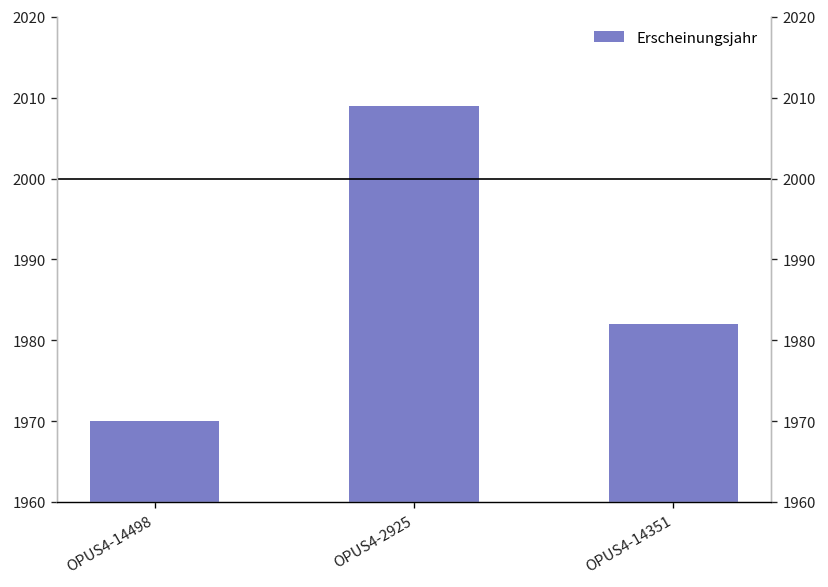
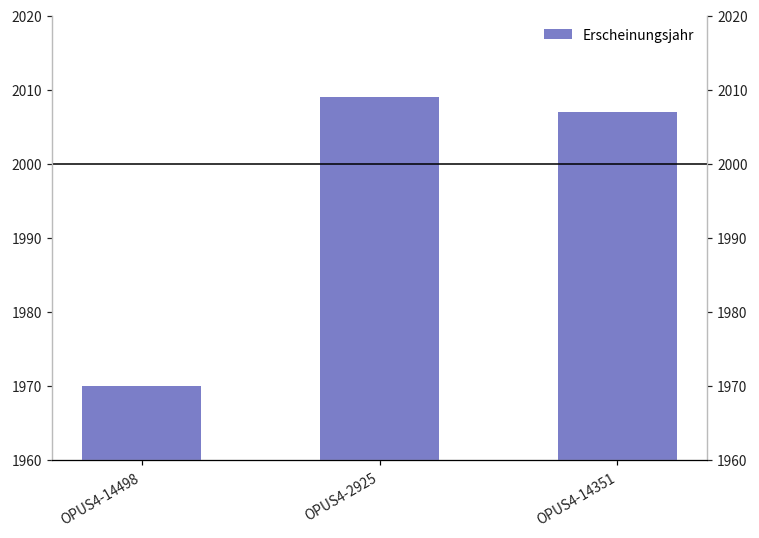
  {
    "OPUS4-14498": 1970,
    "OPUS4-2925": 2009,
-   "OPUS4-14351": 1982
+   "OPUS4-14351": 2007
  }
